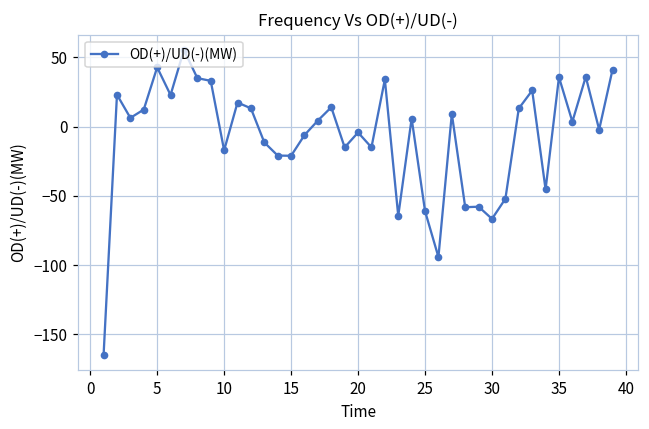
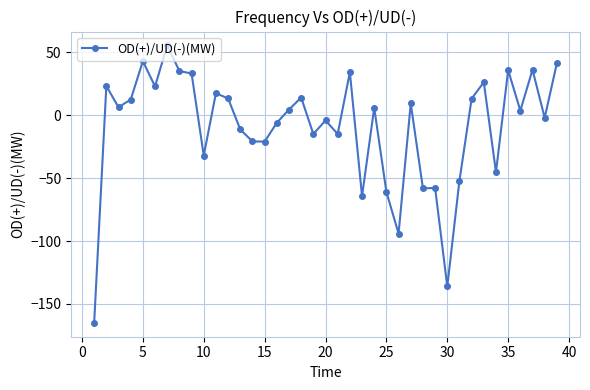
  {
    "5": 43,
-   "10": -17,
+   "10": -32,
    "15": -21,
    "20": -4,
    "25": -61,
-   "30": -67,
+   "30": -136,
    "35": 36
  }
